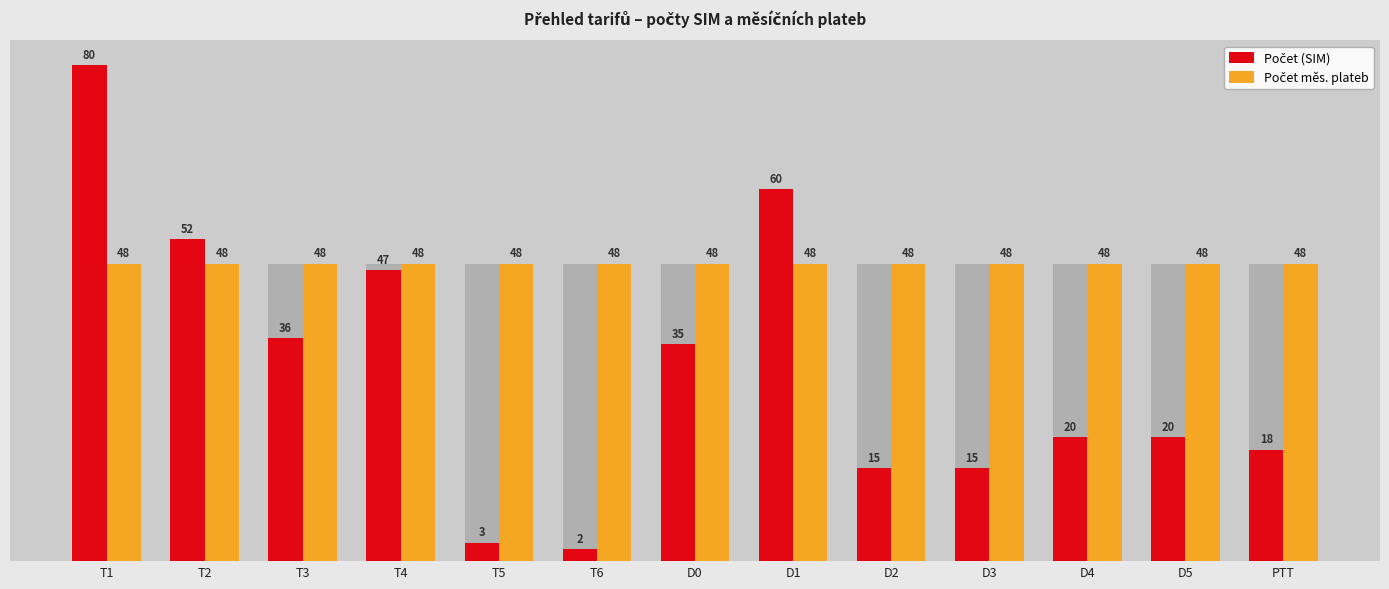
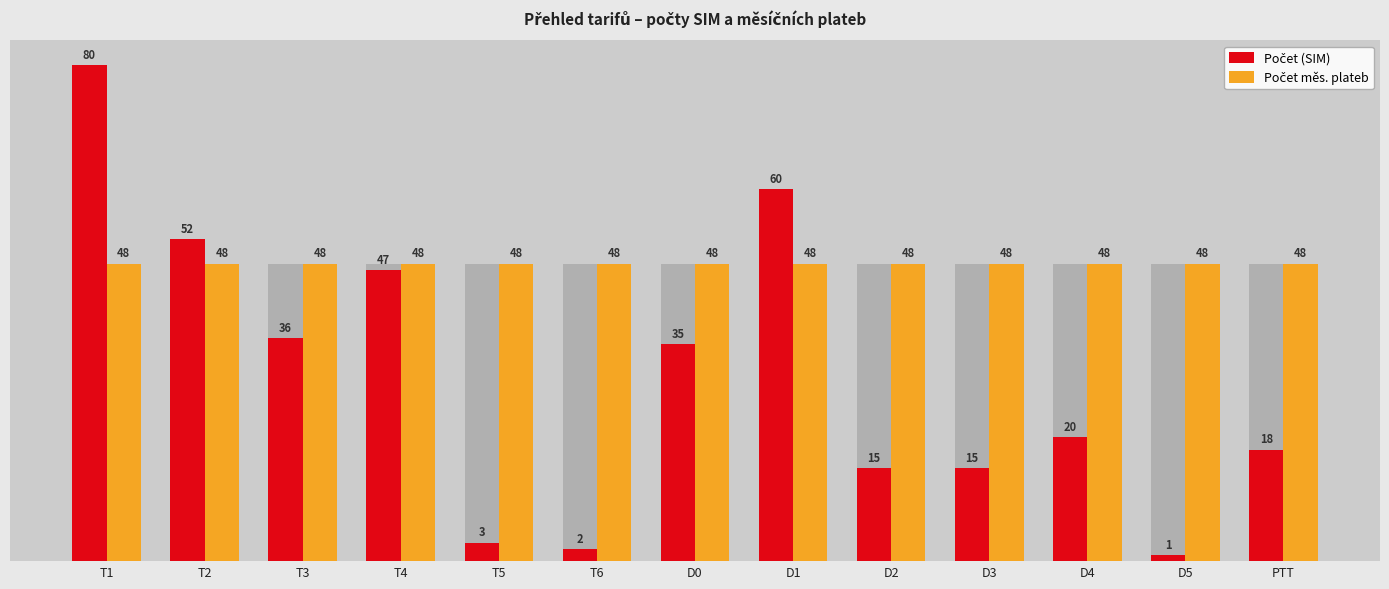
  {
    "Počet (SIM)": {
      "T1": 80,
      "T2": 52,
      "D1": 60,
-     "D5": 20
+     "D5": 1
    },
    "Počet měs. plateb": {
      "T1": 48,
      "T2": 48,
      "T3": 48,
      "T4": 48,
      "T5": 48,
      "T6": 48,
      "D0": 48,
      "D1": 48,
      "D2": 48,
      "D3": 48,
      "D4": 48,
      "D5": 48,
      "PTT": 48
    }
  }
